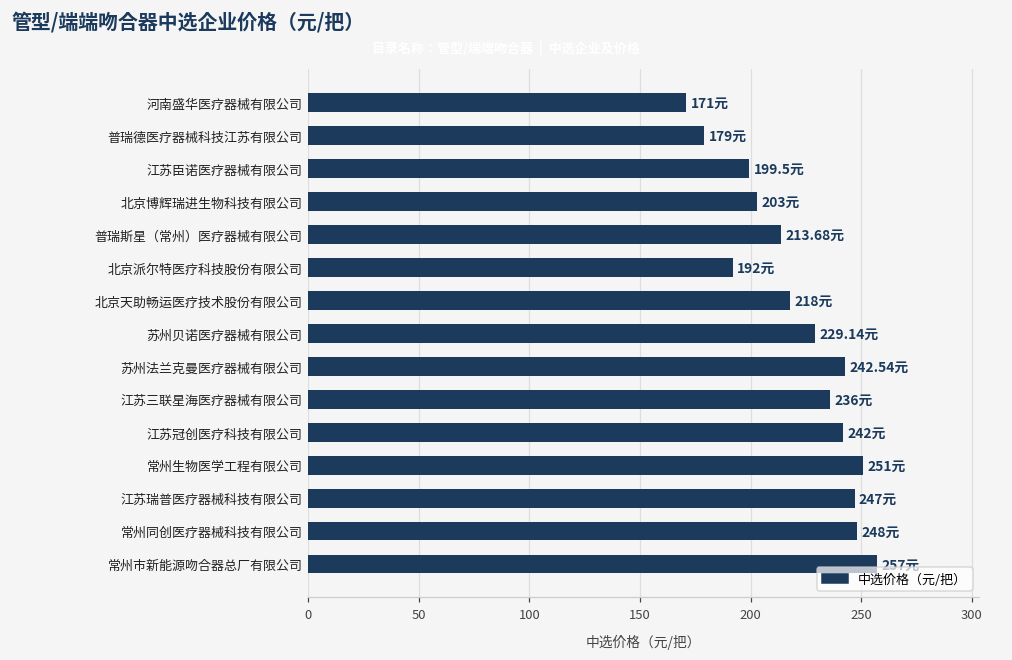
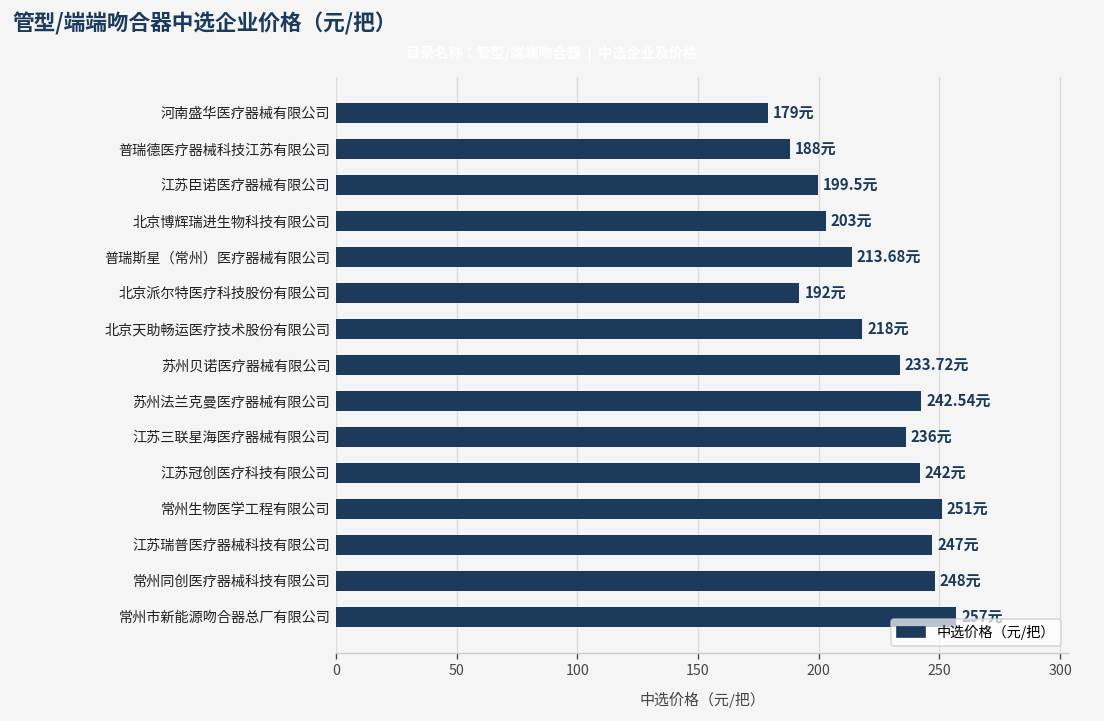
  {
-   "河南盛华医疗器械有限公司": "171元",
-   "普瑞德医疗器械科技江苏有限公司": "179元",
+   "河南盛华医疗器械有限公司": "179元",
+   "普瑞德医疗器械科技江苏有限公司": "188元",
    "江苏臣诺医疗器械有限公司": "199.5元",
    "北京博辉瑞进生物科技有限公司": "203元",
    "普瑞斯星（常州）医疗器械有限公司": "213.68元",
    "北京派尔特医疗科技股份有限公司": "192元",
    "北京天助畅运医疗技术股份有限公司": "218元",
-   "苏州贝诺医疗器械有限公司": "229.14元",
+   "苏州贝诺医疗器械有限公司": "233.72元",
    "苏州法兰克曼医疗器械有限公司": "242.54元",
    "江苏三联星海医疗器械有限公司": "236元",
    "江苏冠创医疗科技有限公司": "242元",
    "常州生物医学工程有限公司": "251元",
    "江苏瑞普医疗器械科技有限公司": "247元",
    "常州同创医疗器械科技有限公司": "248元"
  }
